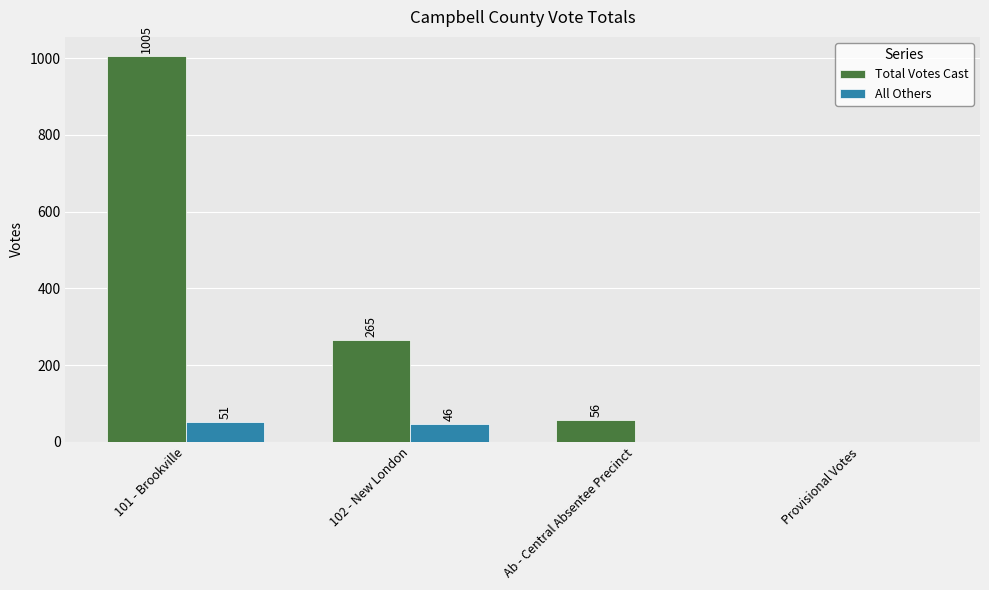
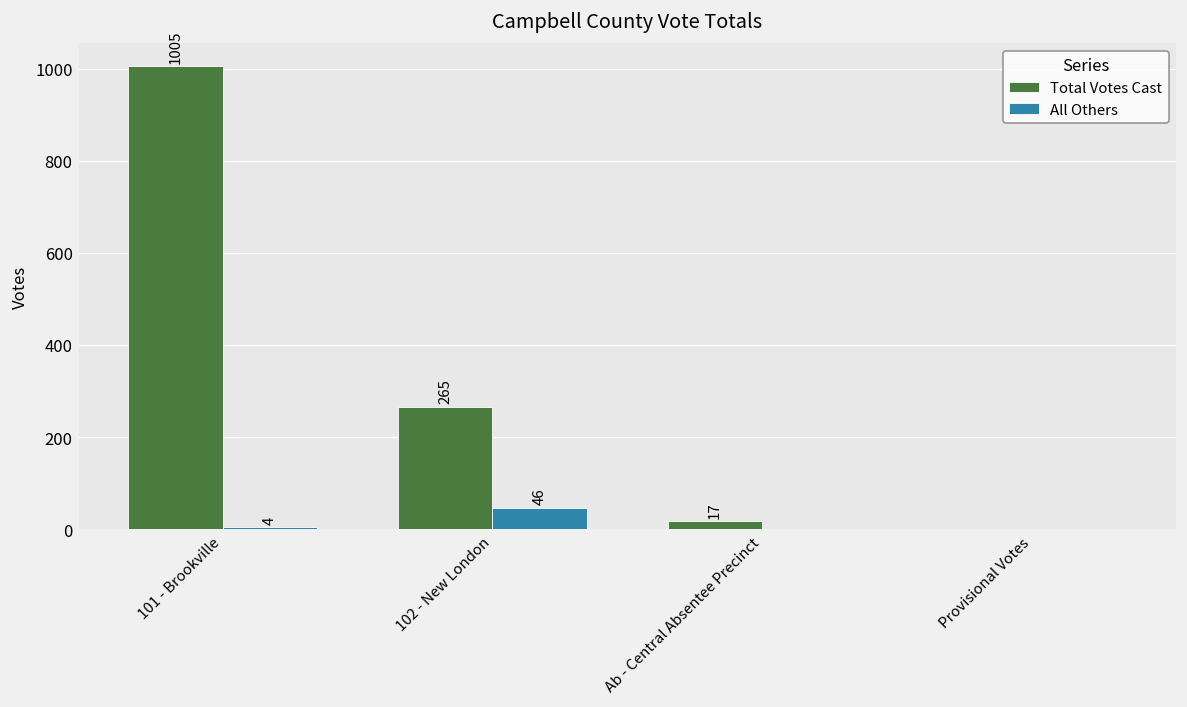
  {
    "Total Votes Cast": {
      "101 - Brookville": 1005,
      "102 - New London": 265,
-     "Ab - Central Absentee Precinct": 56
+     "Ab - Central Absentee Precinct": 17
    },
    "All Others": {
-     "101 - Brookville": 51,
+     "101 - Brookville": 4,
      "102 - New London": 46
    }
  }
